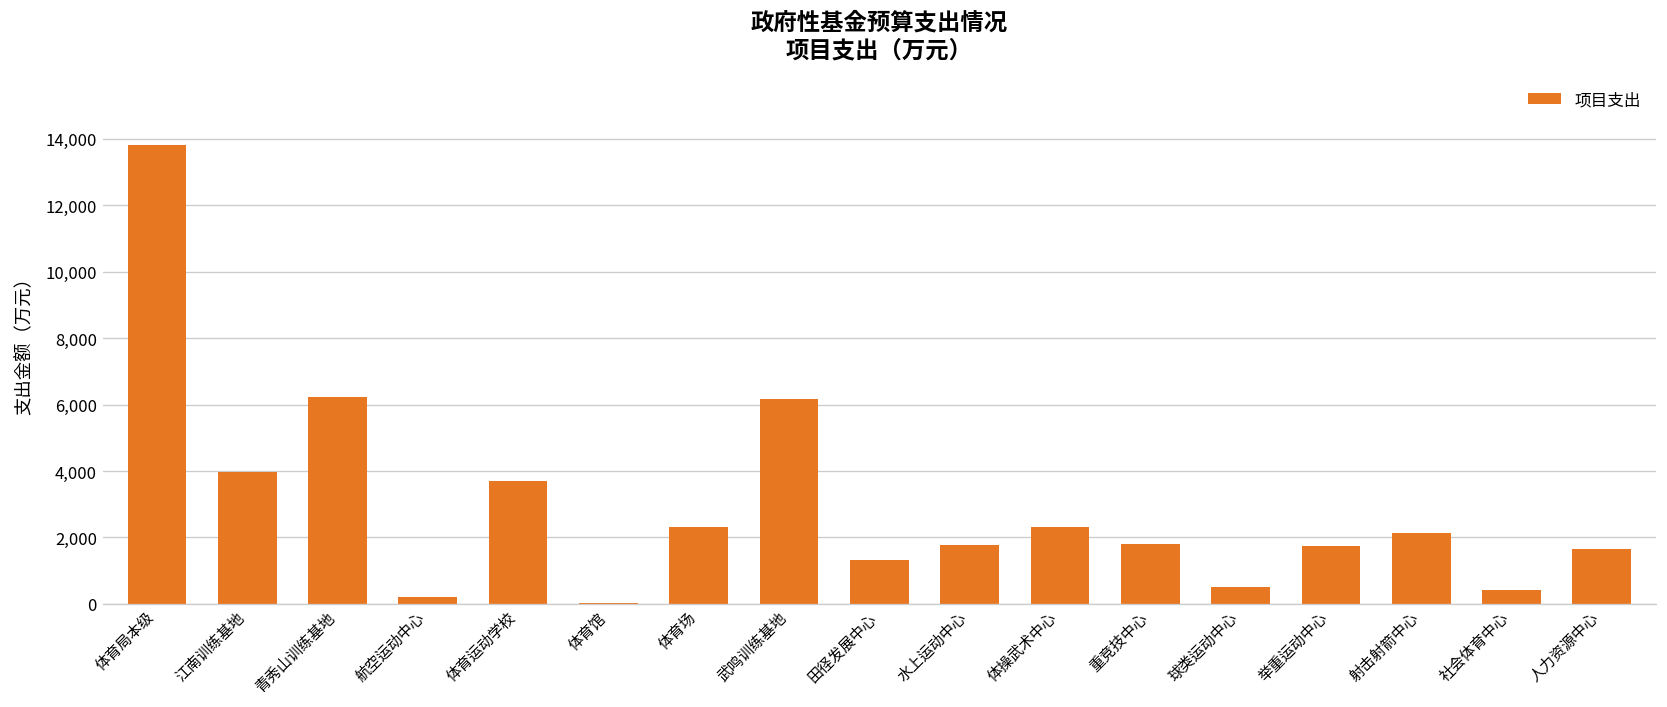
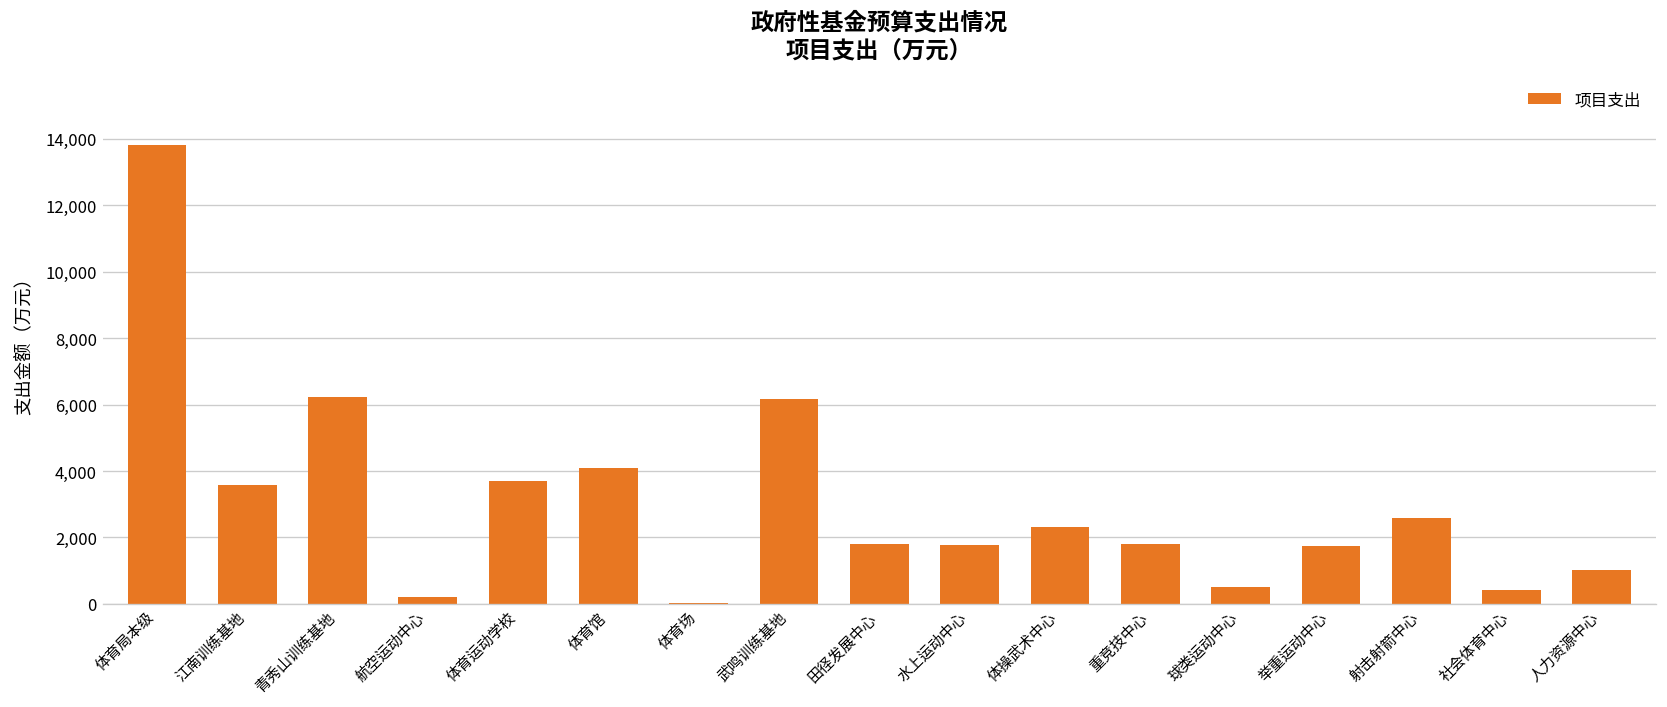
  {
    "体育局本级": "13,800",
-   "江南训练基地": "4,000",
+   "江南训练基地": "3,600",
    "青秀山训练基地": "6,200",
    "航空运动中心": "200",
    "体育运动学校": "3,700",
-   "体育馆": "0",
-   "体育场": "2,300",
+   "体育馆": "4,100",
+   "体育场": "0",
    "武鸣训练基地": "6,200",
-   "田径发展中心": "1,300",
+   "田径发展中心": "1,800",
    "水上运动中心": "1,800",
    "体操武术中心": "2,300",
    "重竞技中心": "1,800",
    "球类运动中心": "500",
    "举重运动中心": "1,700",
-   "射击射箭中心": "2,100",
+   "射击射箭中心": "2,600",
    "社会体育中心": "400",
-   "人力资源中心": "1,700"
+   "人力资源中心": "1,000"
  }
